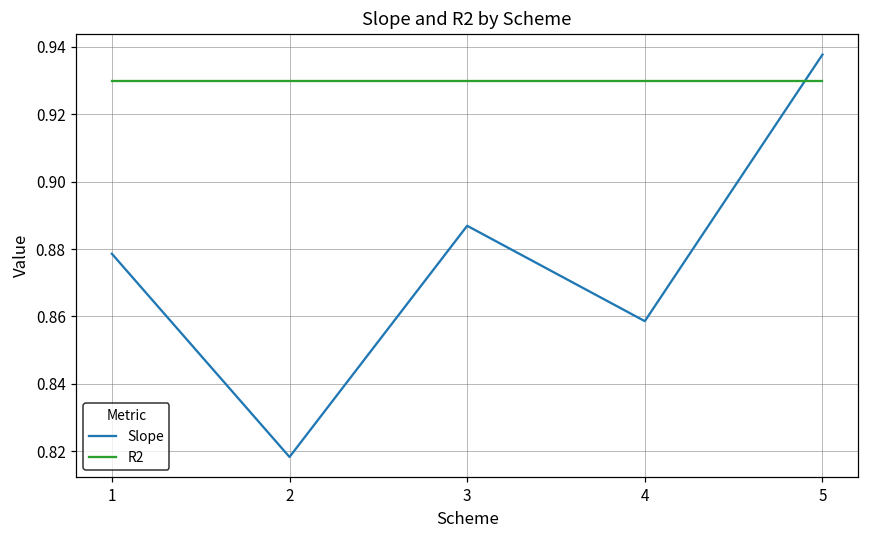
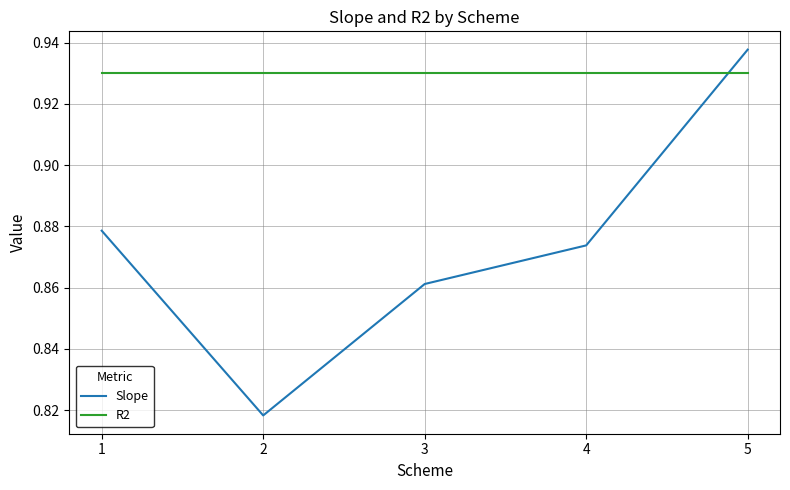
  {
    "Slope": {
      "1": 0.879,
      "2": 0.818,
-     "3": 0.887,
-     "4": 0.859,
+     "3": 0.861,
+     "4": 0.874,
      "5": 0.938
    },
    "R2": {
      "1": 0.930,
      "2": 0.930,
      "3": 0.930,
      "4": 0.930,
      "5": 0.930
    }
  }
